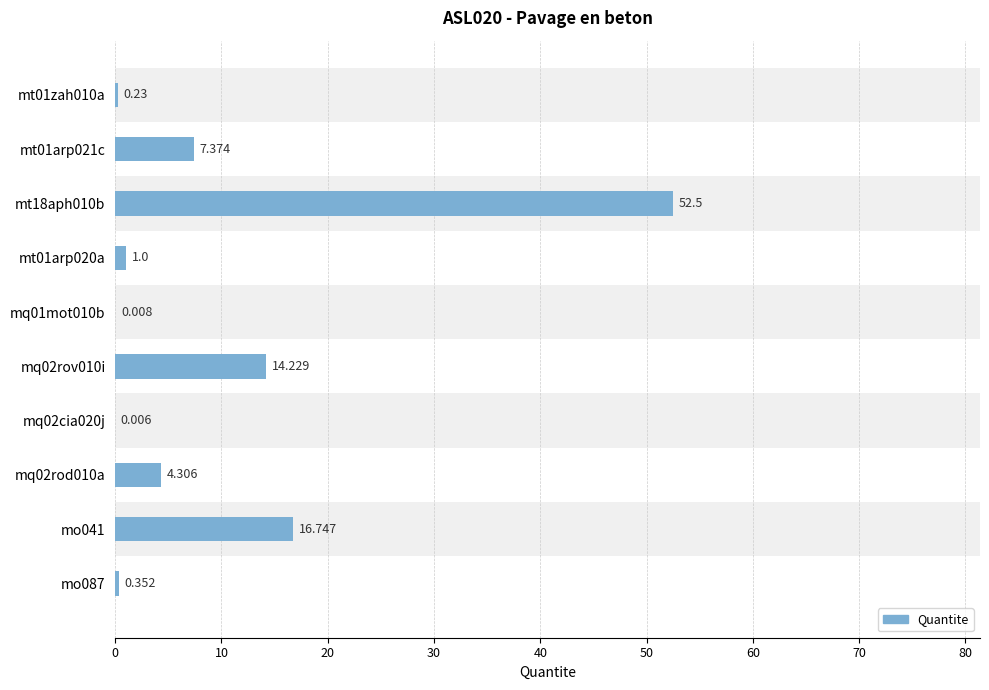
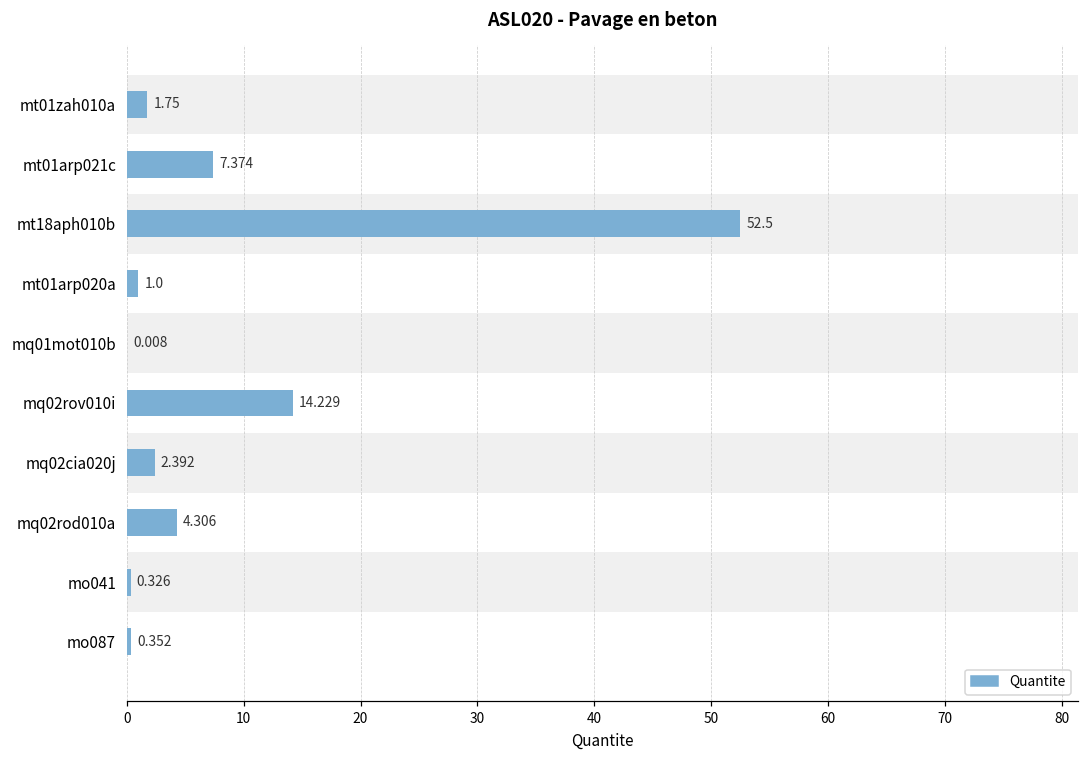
  {
    "Quantite": {
-     "mt01zah010a": 0.23,
+     "mt01zah010a": 1.75,
      "mq01mot010b": 0.008,
-     "mq02cia020j": 0.006,
-     "mo041": 16.747
+     "mq02cia020j": 2.392,
+     "mo041": 0.326
    }
  }
